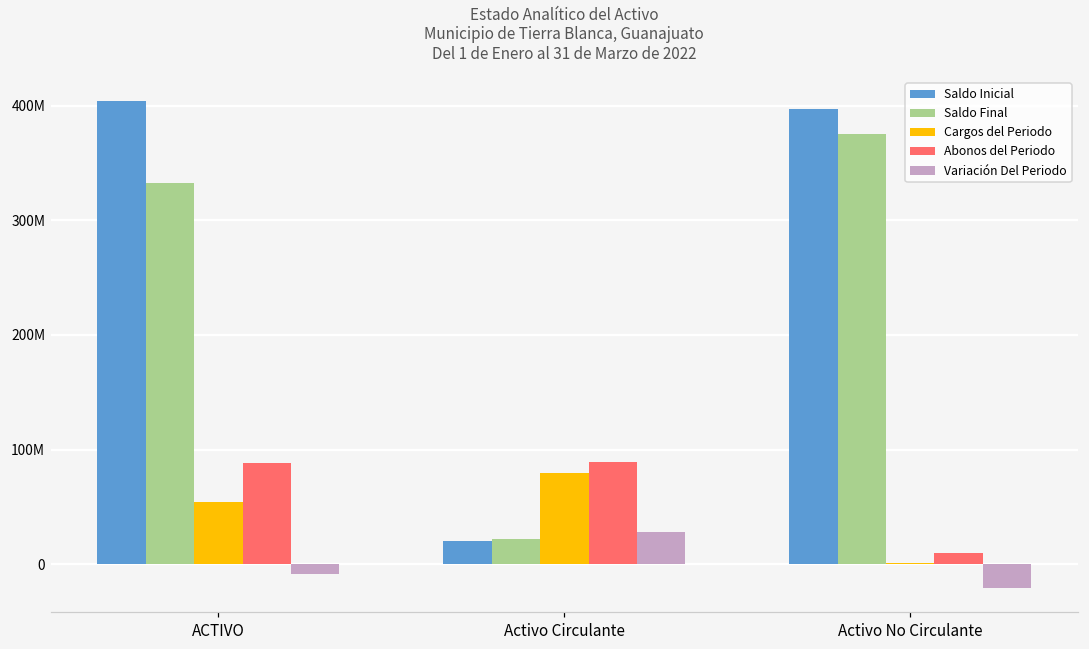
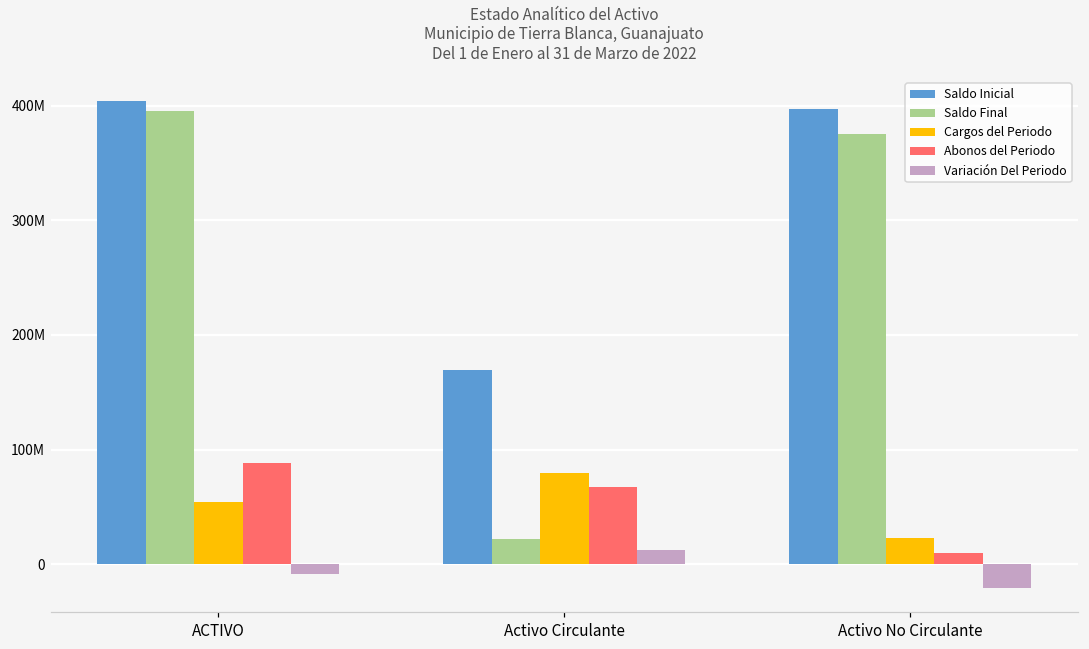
  {
    "Saldo Inicial": {
      "ACTIVO": 404000000,
-     "Activo Circulante": 20000000,
+     "Activo Circulante": 169000000,
      "Activo No Circulante": 397000000
    },
    "Saldo Final": {
-     "ACTIVO": 333000000,
+     "ACTIVO": 395000000,
      "Activo Circulante": 22000000,
      "Activo No Circulante": 375000000
    },
    "Cargos del Periodo": {
      "ACTIVO": 54000000,
      "Activo Circulante": 79000000,
-     "Activo No Circulante": 1000000
+     "Activo No Circulante": 23000000
    },
    "Abonos del Periodo": {
      "ACTIVO": 89000000,
-     "Activo Circulante": 89000000,
+     "Activo Circulante": 67000000,
      "Activo No Circulante": 10000000
    },
    "Variación Del Periodo": {
      "ACTIVO": -8000000,
-     "Activo Circulante": 28000000,
+     "Activo Circulante": 12000000,
      "Activo No Circulante": -20000000
    }
  }
